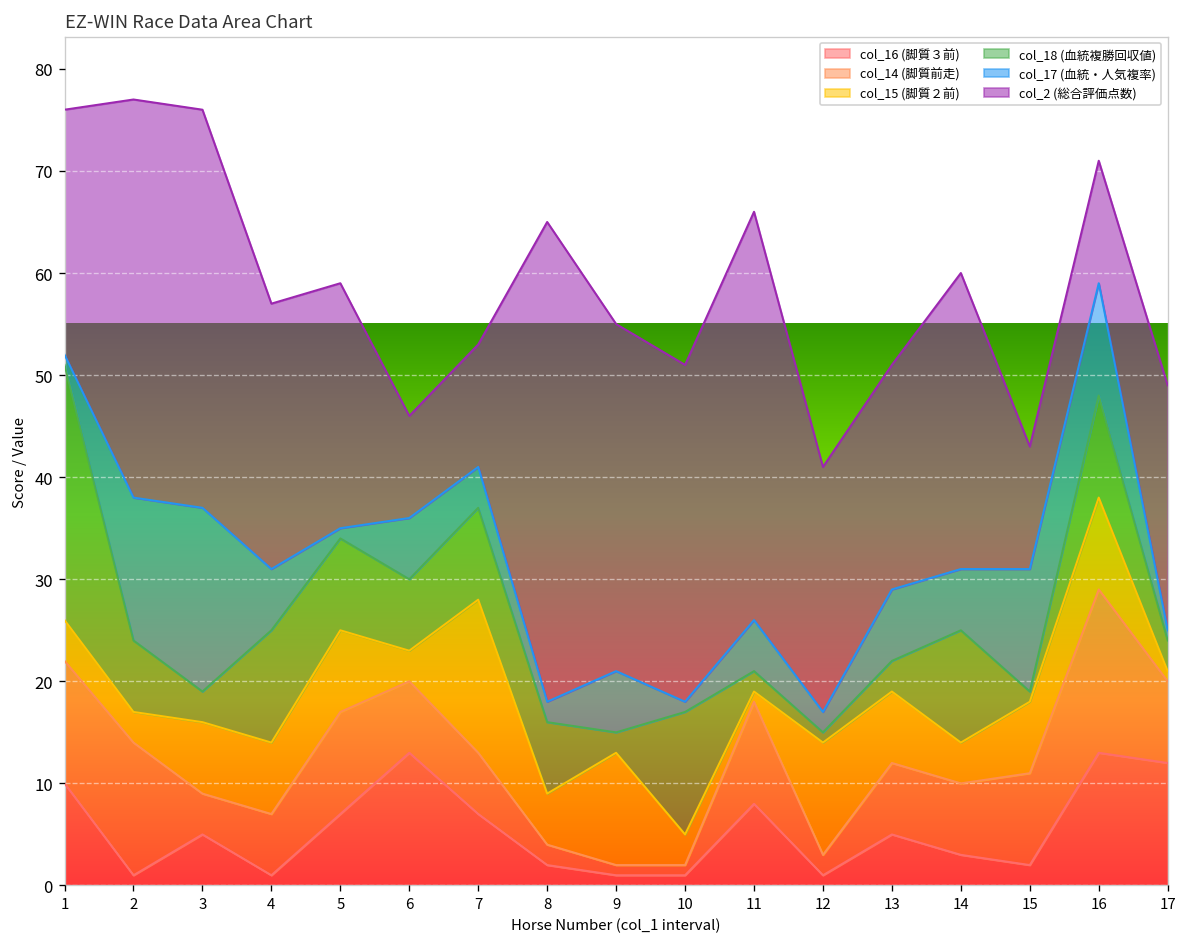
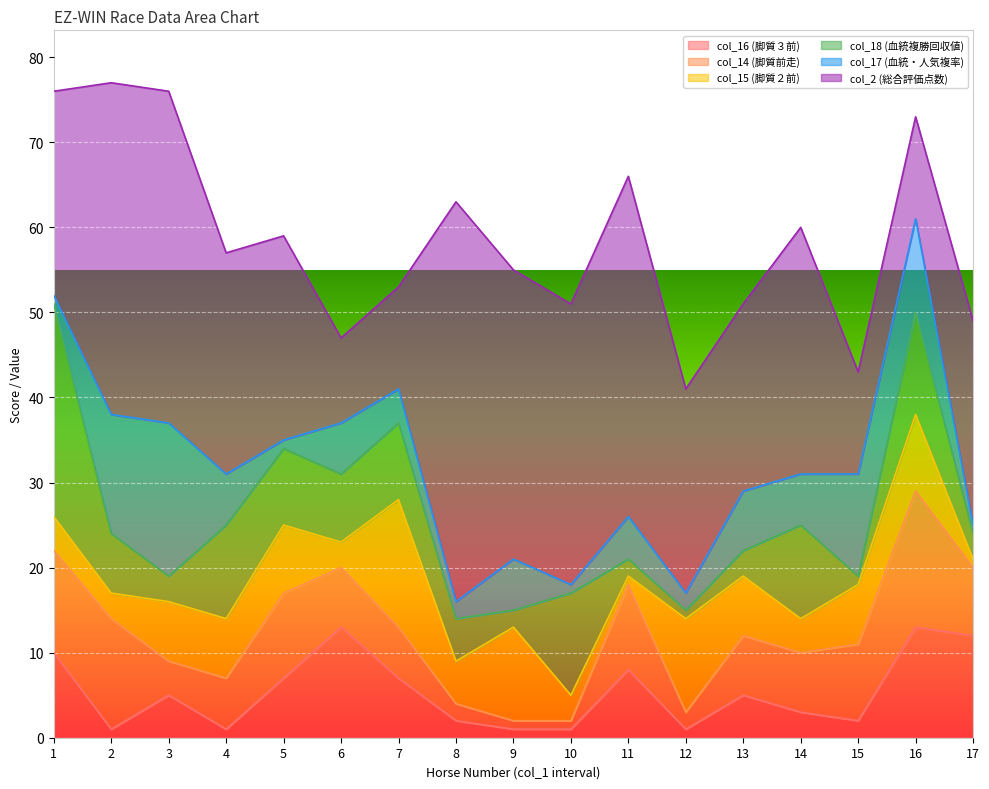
  {
    "col_15 (脚質２前)": {
      "1": 4,
      "2": 3,
      "3": 7,
      "4": 7,
      "5": 8,
      "6": 3,
      "7": 15,
      "8": 5,
      "9": 11,
      "10": 3,
      "11": 1,
      "12": 11,
      "13": 7,
      "14": 4,
      "15": 7,
      "16": 9,
      "17": 1
    },
    "col_18 (血統複勝回収値)": {
      "1": 25,
      "2": 7,
      "3": 3,
      "4": 11,
      "5": 9,
-     "6": 7,
+     "6": 8,
      "7": 9,
-     "8": 7,
+     "8": 5,
      "9": 2,
      "10": 12,
      "11": 2,
      "12": 1,
      "13": 3,
      "14": 11,
      "15": 1,
-     "16": 10,
+     "16": 12,
      "17": 3
    },
    "col_17 (血統・人気複率)": {
      "1": 1,
      "2": 14,
      "3": 18,
      "4": 6,
      "5": 1,
      "6": 6,
      "7": 4,
      "8": 2,
      "9": 6,
      "10": 1,
      "11": 5,
      "12": 2,
      "13": 7,
      "14": 6,
      "15": 12,
      "16": 11,
      "17": 1
    },
    "col_2 (総合評価点数)": {
      "1": 24,
      "2": 39,
      "3": 39,
      "4": 26,
      "5": 24,
      "6": 10,
      "7": 12,
      "8": 47,
      "9": 34,
      "10": 33,
      "11": 40,
      "12": 24,
      "13": 22,
      "14": 29,
      "15": 12,
      "16": 12,
      "17": 24
    }
  }
